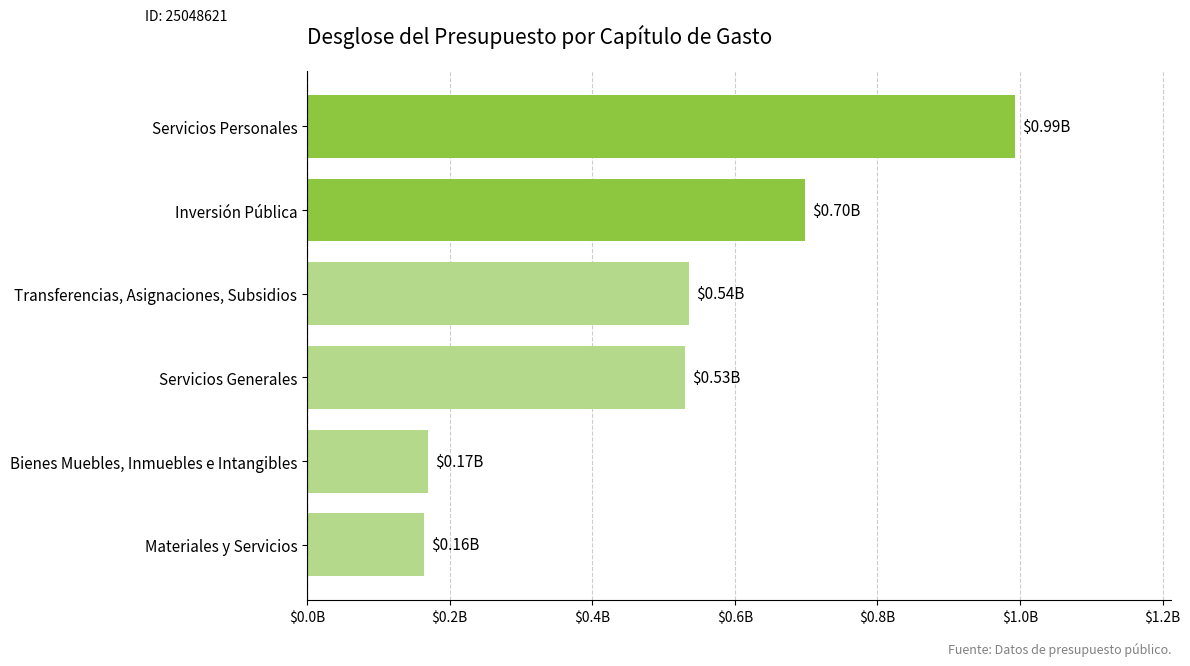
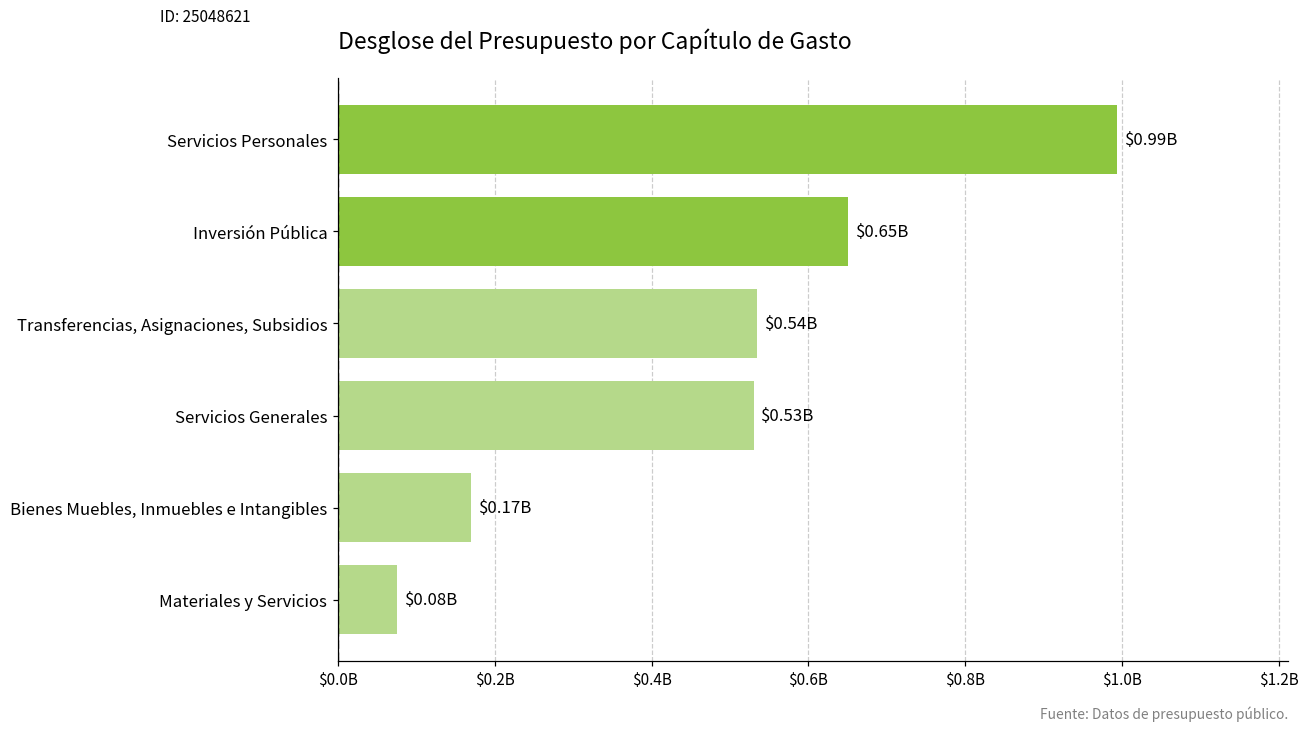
  {
    "Servicios Personales": "$0.99B",
-   "Inversión Pública": "$0.70B",
+   "Inversión Pública": "$0.65B",
    "Transferencias, Asignaciones, Subsidios": "$0.54B",
    "Servicios Generales": "$0.53B",
    "Bienes Muebles, Inmuebles e Intangibles": "$0.17B",
-   "Materiales y Servicios": "$0.16B"
+   "Materiales y Servicios": "$0.08B"
  }
